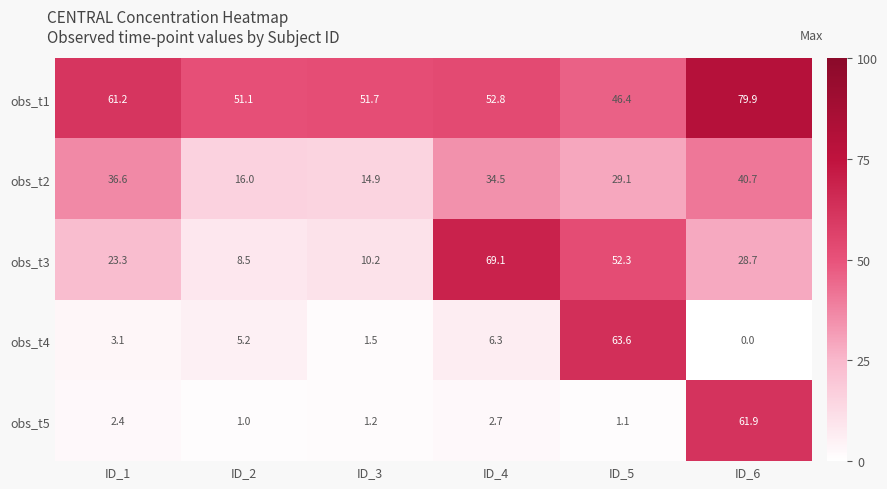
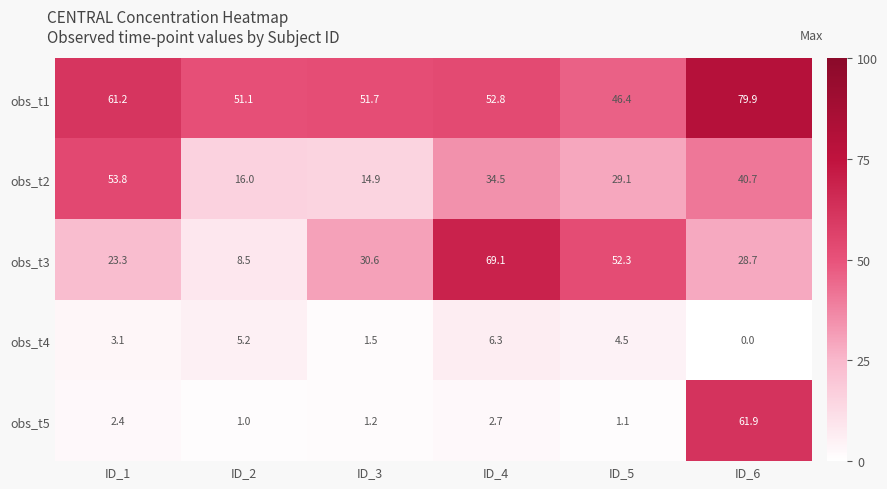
  {
    "obs_t1": {
      "ID_1": 61.2,
      "ID_2": 51.1,
      "ID_3": 51.7,
      "ID_4": 52.8,
      "ID_5": 46.4,
      "ID_6": 79.9
    },
    "obs_t2": {
-     "ID_1": 36.6,
+     "ID_1": 53.8,
      "ID_2": 16.0,
      "ID_3": 14.9,
      "ID_4": 34.5,
      "ID_5": 29.1,
      "ID_6": 40.7
    },
    "obs_t3": {
      "ID_1": 23.3,
      "ID_2": 8.5,
-     "ID_3": 10.2,
+     "ID_3": 30.6,
      "ID_4": 69.1,
      "ID_5": 52.3,
      "ID_6": 28.7
    },
    "obs_t4": {
      "ID_1": 3.1,
      "ID_2": 5.2,
      "ID_3": 1.5,
      "ID_4": 6.3,
-     "ID_5": 63.6,
+     "ID_5": 4.5,
      "ID_6": 0.0
    },
    "obs_t5": {
      "ID_1": 2.4,
      "ID_2": 1.0,
      "ID_3": 1.2,
      "ID_4": 2.7,
      "ID_5": 1.1,
      "ID_6": 61.9
    }
  }
